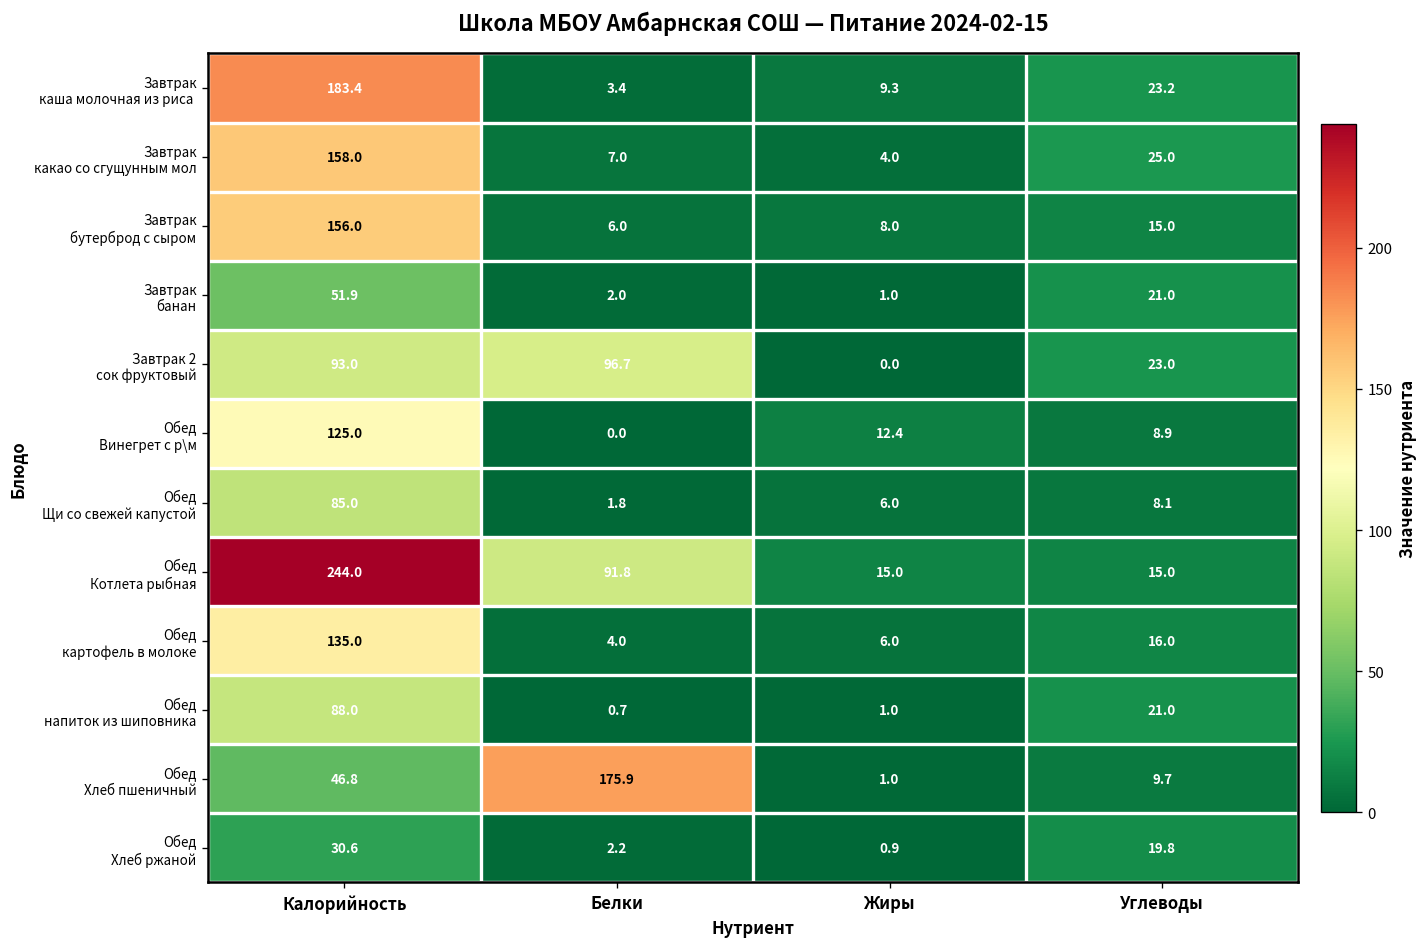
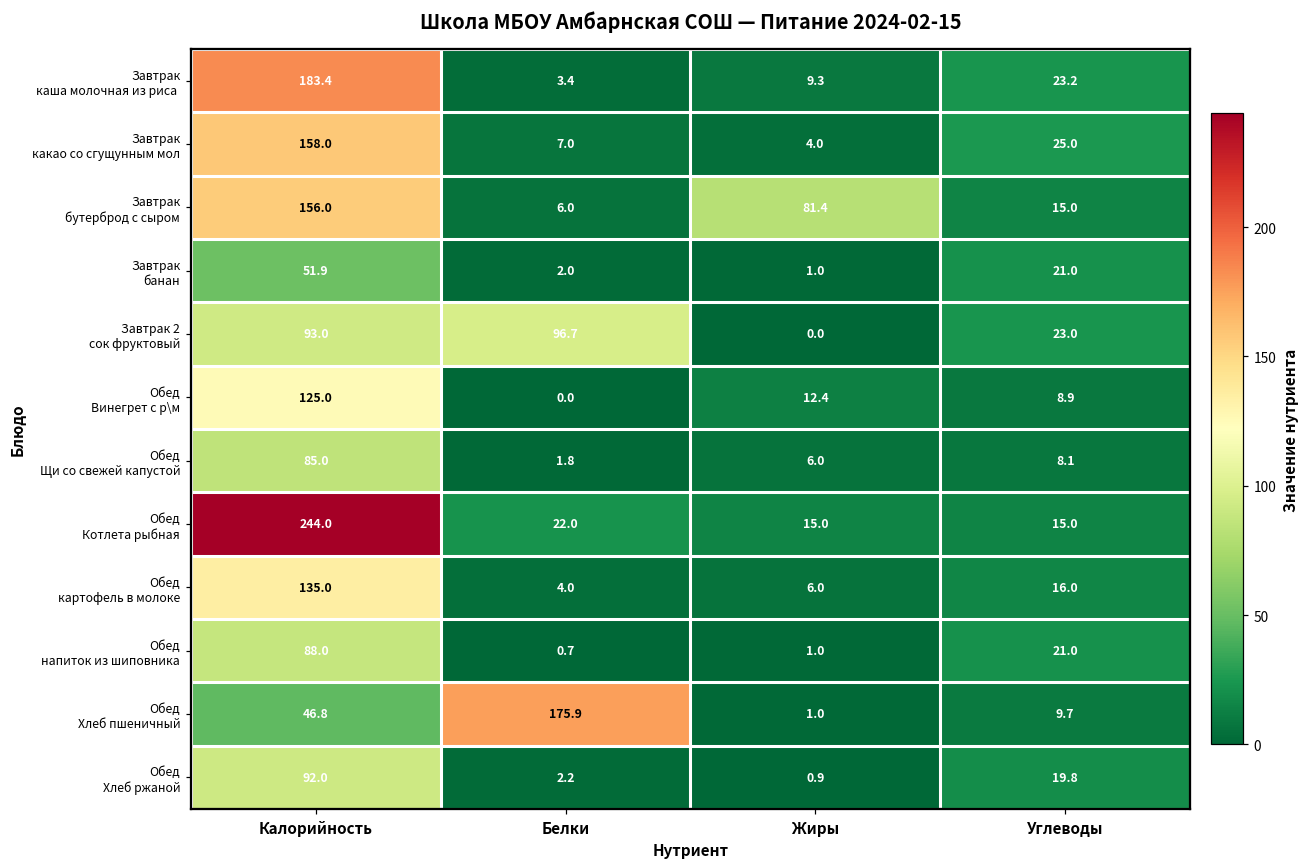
  {
    "Завтрак каша молочная из риса": {
      "Калорийность": 183.4,
      "Белки": 3.4,
      "Жиры": 9.3,
      "Углеводы": 23.2
    },
    "Завтрак какао со сгущунным мол": {
      "Калорийность": 158.0,
      "Белки": 7.0,
      "Жиры": 4.0,
      "Углеводы": 25.0
    },
    "Завтрак бутерброд с сыром": {
      "Калорийность": 156.0,
      "Белки": 6.0,
-     "Жиры": 8.0,
+     "Жиры": 81.4,
      "Углеводы": 15.0
    },
    "Завтрак банан": {
      "Калорийность": 51.9,
      "Белки": 2.0,
      "Жиры": 1.0,
      "Углеводы": 21.0
    },
    "Завтрак 2 сок фруктовый": {
      "Калорийность": 93.0,
      "Белки": 96.7,
      "Жиры": 0.0,
      "Углеводы": 23.0
    },
    "Обед Винегрет с р\\м": {
      "Калорийность": 125.0,
      "Белки": 0.0,
      "Жиры": 12.4,
      "Углеводы": 8.9
    },
    "Обед Щи со свежей капустой": {
      "Калорийность": 85.0,
      "Белки": 1.8,
      "Жиры": 6.0,
      "Углеводы": 8.1
    },
    "Обед Котлета рыбная": {
      "Калорийность": 244.0,
-     "Белки": 91.8,
+     "Белки": 22.0,
      "Жиры": 15.0,
      "Углеводы": 15.0
    },
    "Обед картофель в молоке": {
      "Калорийность": 135.0,
      "Белки": 4.0,
      "Жиры": 6.0,
      "Углеводы": 16.0
    },
    "Обед напиток из шиповника": {
      "Калорийность": 88.0,
      "Белки": 0.7,
      "Жиры": 1.0,
      "Углеводы": 21.0
    },
    "Обед Хлеб пшеничный": {
      "Калорийность": 46.8,
      "Белки": 175.9,
      "Жиры": 1.0,
      "Углеводы": 9.7
    },
    "Обед Хлеб ржаной": {
-     "Калорийность": 30.6,
+     "Калорийность": 92.0,
      "Белки": 2.2,
      "Жиры": 0.9,
      "Углеводы": 19.8
    }
  }
